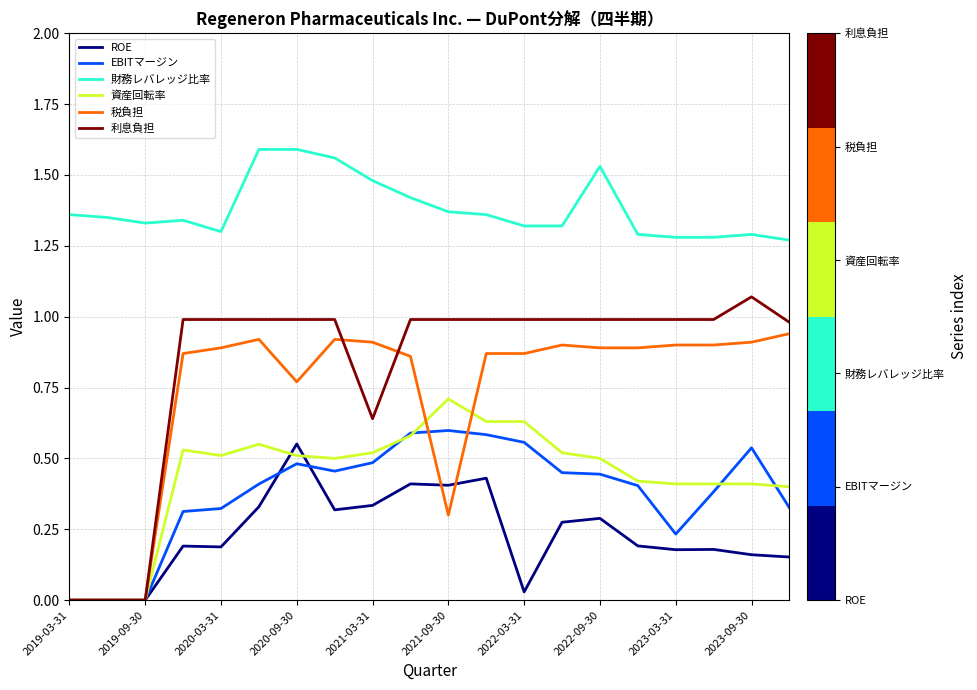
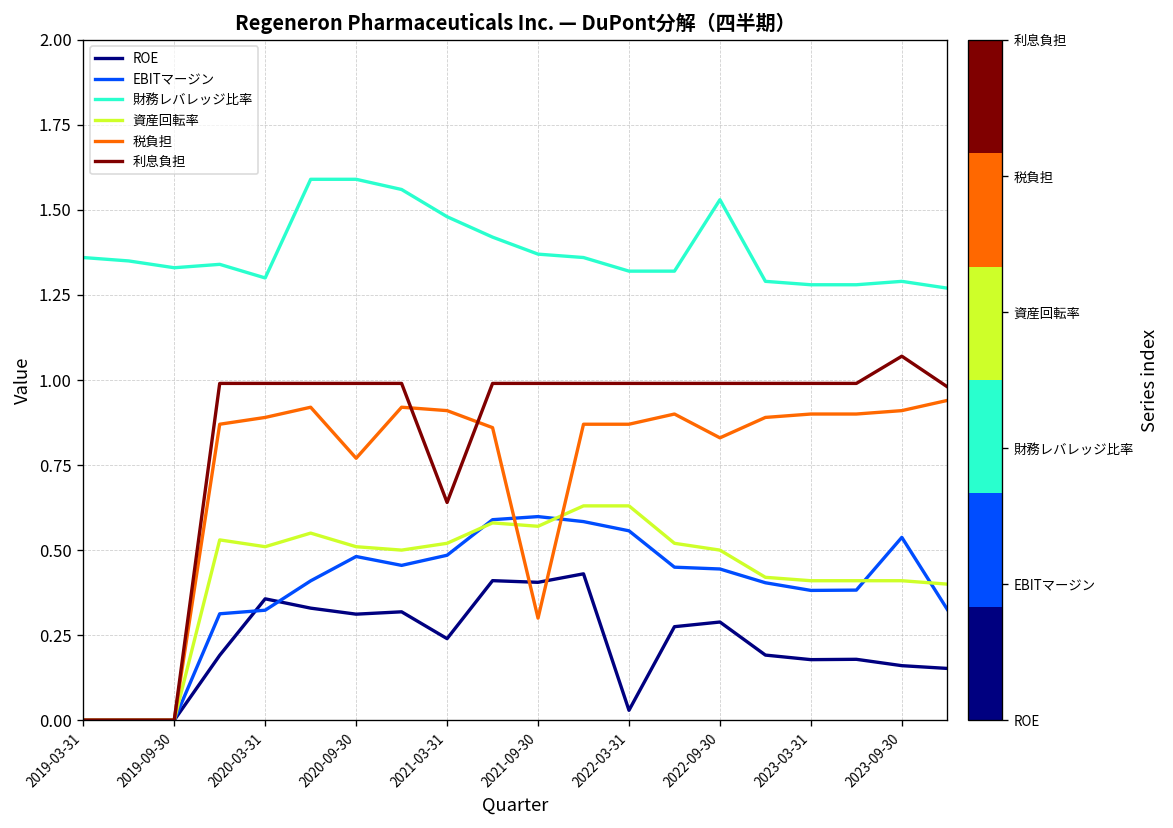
  {
    "ROE": {
-     "2020-03-31": 0.19,
-     "2020-09-30": 0.55,
-     "2021-03-31": 0.33,
+     "2020-03-31": 0.36,
+     "2020-09-30": 0.31,
+     "2021-03-31": 0.24,
      "2021-09-30": 0.41,
      "2022-03-31": 0.03,
      "2022-09-30": 0.29,
      "2023-03-31": 0.18,
      "2023-09-30": 0.16
    },
    "EBITマージン": {
      "2020-03-31": 0.32,
      "2020-09-30": 0.48,
      "2021-03-31": 0.48,
      "2021-09-30": 0.60,
      "2022-03-31": 0.56,
      "2022-09-30": 0.44,
-     "2023-03-31": 0.23,
+     "2023-03-31": 0.38,
      "2023-09-30": 0.54
    },
    "財務レバレッジ比率": {
      "2019-03-31": 1.36,
      "2019-09-30": 1.33,
      "2020-03-31": 1.30,
      "2020-09-30": 1.59,
      "2021-03-31": 1.48,
      "2021-09-30": 1.37,
      "2022-03-31": 1.32,
      "2022-09-30": 1.53,
      "2023-03-31": 1.28,
      "2023-09-30": 1.29
    },
    "資産回転率": {
      "2020-03-31": 0.51,
      "2020-09-30": 0.51,
      "2021-03-31": 0.52,
-     "2021-09-30": 0.71,
+     "2021-09-30": 0.57,
      "2022-03-31": 0.63,
      "2022-09-30": 0.50,
      "2023-03-31": 0.41,
      "2023-09-30": 0.41
    },
    "税負担": {
      "2020-03-31": 0.89,
      "2020-09-30": 0.77,
      "2021-03-31": 0.91,
      "2021-09-30": 0.30,
      "2022-03-31": 0.87,
-     "2022-09-30": 0.89,
+     "2022-09-30": 0.83,
      "2023-03-31": 0.90,
      "2023-09-30": 0.91
    },
    "利息負担": {
      "2020-03-31": 0.99,
      "2020-09-30": 0.99,
      "2021-03-31": 0.64,
      "2021-09-30": 0.99,
      "2022-03-31": 0.99,
      "2022-09-30": 0.99,
      "2023-03-31": 0.99,
      "2023-09-30": 1.07
    }
  }
